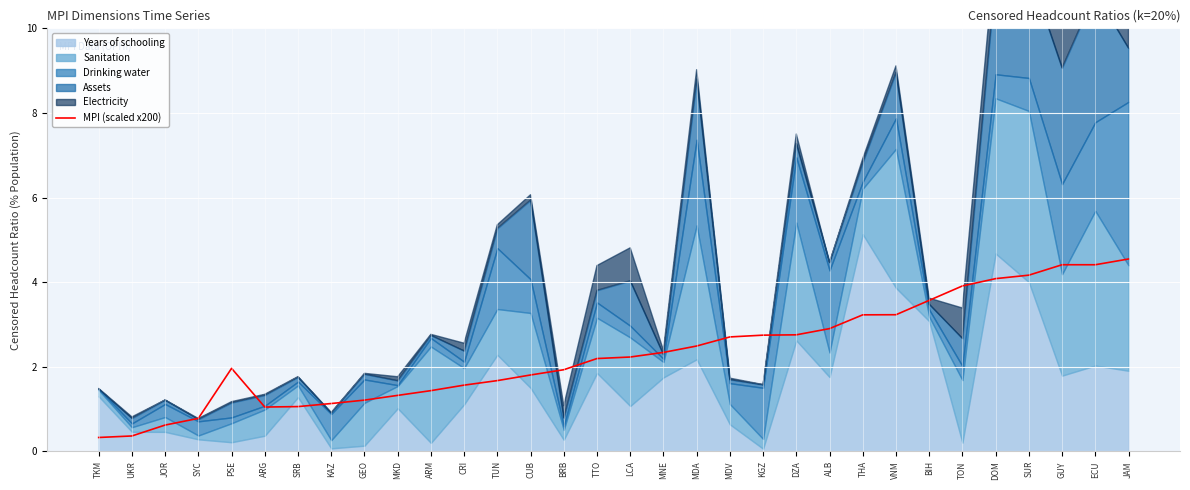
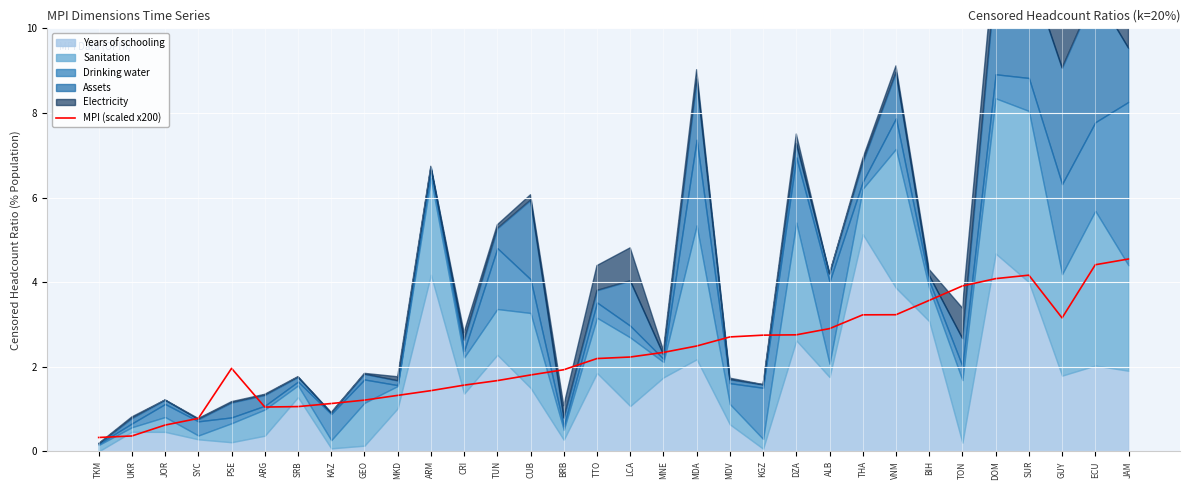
  {
    "Years of schooling": {
-     "TKM": 1.3,
+     "TKM": 0.0,
      "UKR": 0.5,
      "JOR": 0.5,
      "SYC": 0.3,
      "PSE": 0.2,
      "ARG": 0.4,
      "SRB": 1.3,
      "KAZ": 0.1,
      "GEO": 0.1,
      "MKD": 1.0,
-     "ARM": 0.2,
-     "CRI": 1.1,
+     "ARM": 4.2,
+     "CRI": 1.4,
      "TUN": 2.3,
      "CUB": 1.5,
      "BRB": 0.3,
      "TTO": 1.9,
      "LCA": 1.1,
      "MNE": 1.7,
      "MDA": 2.2,
      "MDV": 0.6,
      "KGZ": 0.1,
      "DZA": 2.6,
      "ALB": 1.8,
      "THA": 5.1,
      "VNM": 3.9,
      "BIH": 3.1,
      "TON": 0.2,
      "DOM": 4.7,
      "SUR": 4.0,
      "GUY": 1.8,
      "ECU": 2.0,
      "JAM": 1.9
    },
    "MPI (scaled x200)": {
      "TKM": 0.3,
      "UKR": 0.4,
      "JOR": 0.6,
      "PSE": 2.0,
      "SRB": 1.1,
      "KAZ": 1.1,
      "GEO": 1.2,
      "MKD": 1.3,
      "ARM": 1.4,
      "CRI": 1.6,
      "TUN": 1.7,
      "CUB": 1.8,
      "BRB": 1.9,
      "TTO": 2.2,
      "LCA": 2.2,
      "MDA": 2.5,
      "MDV": 2.7,
      "KGZ": 2.7,
      "DZA": 2.8,
      "ALB": 2.9,
      "THA": 3.2,
      "VNM": 3.2,
      "TON": 3.9,
      "DOM": 4.1,
      "SUR": 4.2,
-     "GUY": 4.4,
+     "GUY": 3.2,
      "ECU": 4.4,
      "JAM": 4.5
    },
    "Sanitation": {
      "UKR": 0.1,
      "JOR": 0.4,
      "SYC": 0.1,
      "PSE": 0.4,
      "ARG": 0.6,
      "SRB": 0.3,
      "KAZ": 0.2,
      "GEO": 1.0,
      "ARM": 2.3,
      "CRI": 0.9,
      "TUN": 1.1,
      "CUB": 1.8,
      "BRB": 0.2,
      "TTO": 1.3,
      "LCA": 1.6,
      "MNE": 0.4,
      "MDA": 3.2,
      "MDV": 0.5,
      "KGZ": 0.2,
      "DZA": 2.8,
-     "ALB": 0.6,
+     "ALB": 0.3,
      "THA": 1.1,
      "VNM": 3.3,
-     "BIH": 0.1,
+     "BIH": 0.8,
      "TON": 1.5,
      "DOM": 3.7,
      "SUR": 4.0,
      "GUY": 2.4,
      "ECU": 3.7,
      "JAM": 2.5
    },
    "Electricity": {
      "MKD": 0.1,
      "CRI": 0.2,
      "TUN": 0.1,
      "CUB": 0.1,
      "BRB": 0.3,
      "TTO": 0.6,
      "LCA": 0.8,
      "MDA": 0.2,
      "DZA": 0.2,
      "THA": 0.1,
      "VNM": 0.2,
      "TON": 0.7
    }
  }
